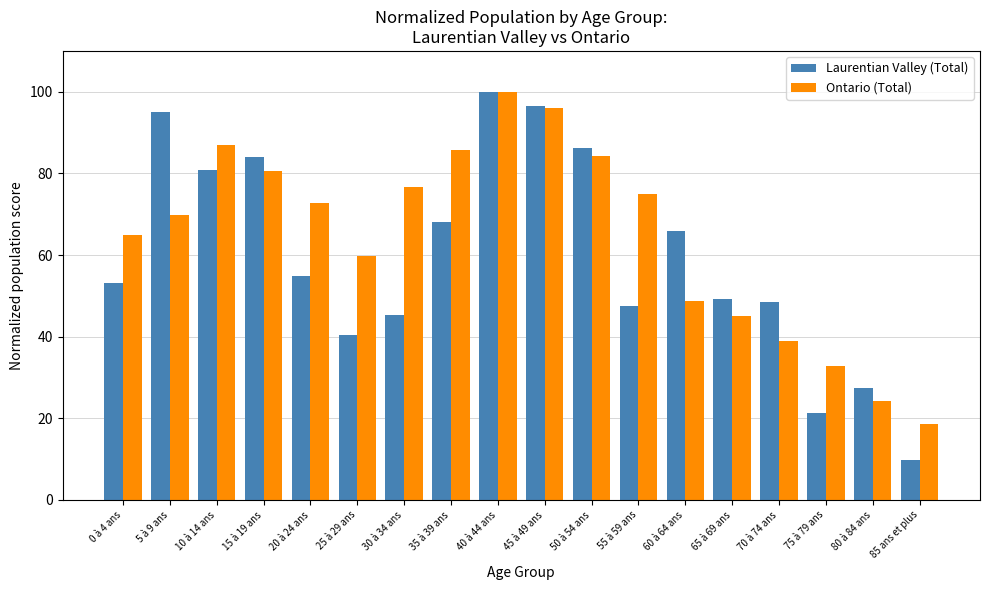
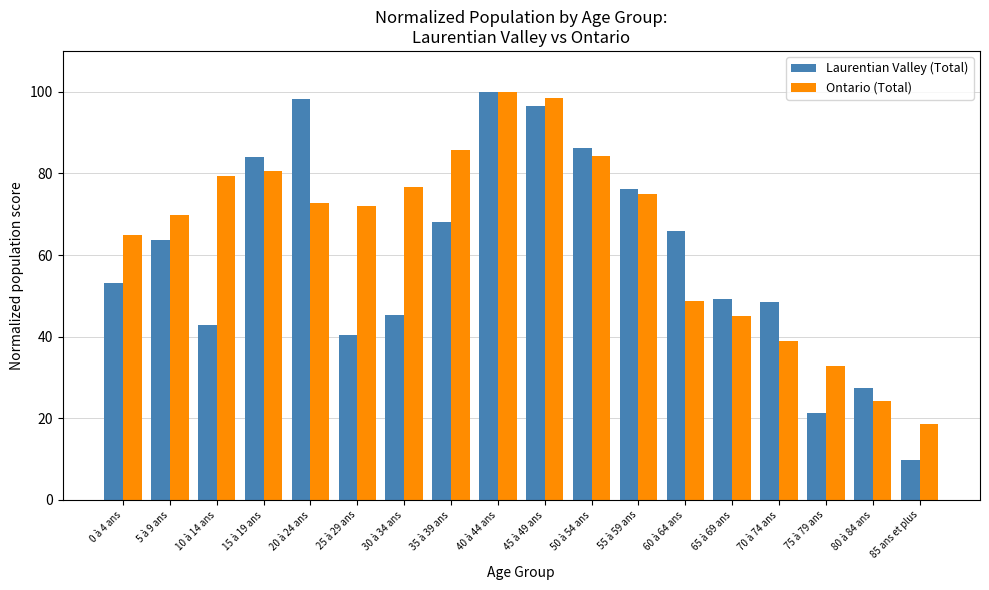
  {
    "Laurentian Valley (Total)": {
      "0 à 4 ans": 53,
-     "5 à 9 ans": 95,
-     "10 à 14 ans": 81,
+     "5 à 9 ans": 64,
+     "10 à 14 ans": 43,
      "15 à 19 ans": 84,
-     "20 à 24 ans": 55,
+     "20 à 24 ans": 98,
      "25 à 29 ans": 40,
      "30 à 34 ans": 45,
      "35 à 39 ans": 68,
      "40 à 44 ans": 100,
      "45 à 49 ans": 97,
      "50 à 54 ans": 86,
-     "55 à 59 ans": 48,
+     "55 à 59 ans": 76,
      "60 à 64 ans": 66,
      "65 à 69 ans": 49,
      "70 à 74 ans": 48,
      "75 à 79 ans": 21,
      "80 à 84 ans": 27,
      "85 ans et plus": 10
    },
    "Ontario (Total)": {
      "0 à 4 ans": 65,
      "5 à 9 ans": 70,
-     "10 à 14 ans": 87,
+     "10 à 14 ans": 79,
      "15 à 19 ans": 81,
      "20 à 24 ans": 73,
-     "25 à 29 ans": 60,
+     "25 à 29 ans": 72,
      "30 à 34 ans": 77,
      "35 à 39 ans": 86,
      "40 à 44 ans": 100,
-     "45 à 49 ans": 96,
+     "45 à 49 ans": 99,
      "50 à 54 ans": 84,
      "55 à 59 ans": 75,
      "60 à 64 ans": 49,
      "65 à 69 ans": 45,
      "70 à 74 ans": 39,
      "75 à 79 ans": 33,
      "80 à 84 ans": 24,
      "85 ans et plus": 19
    }
  }
